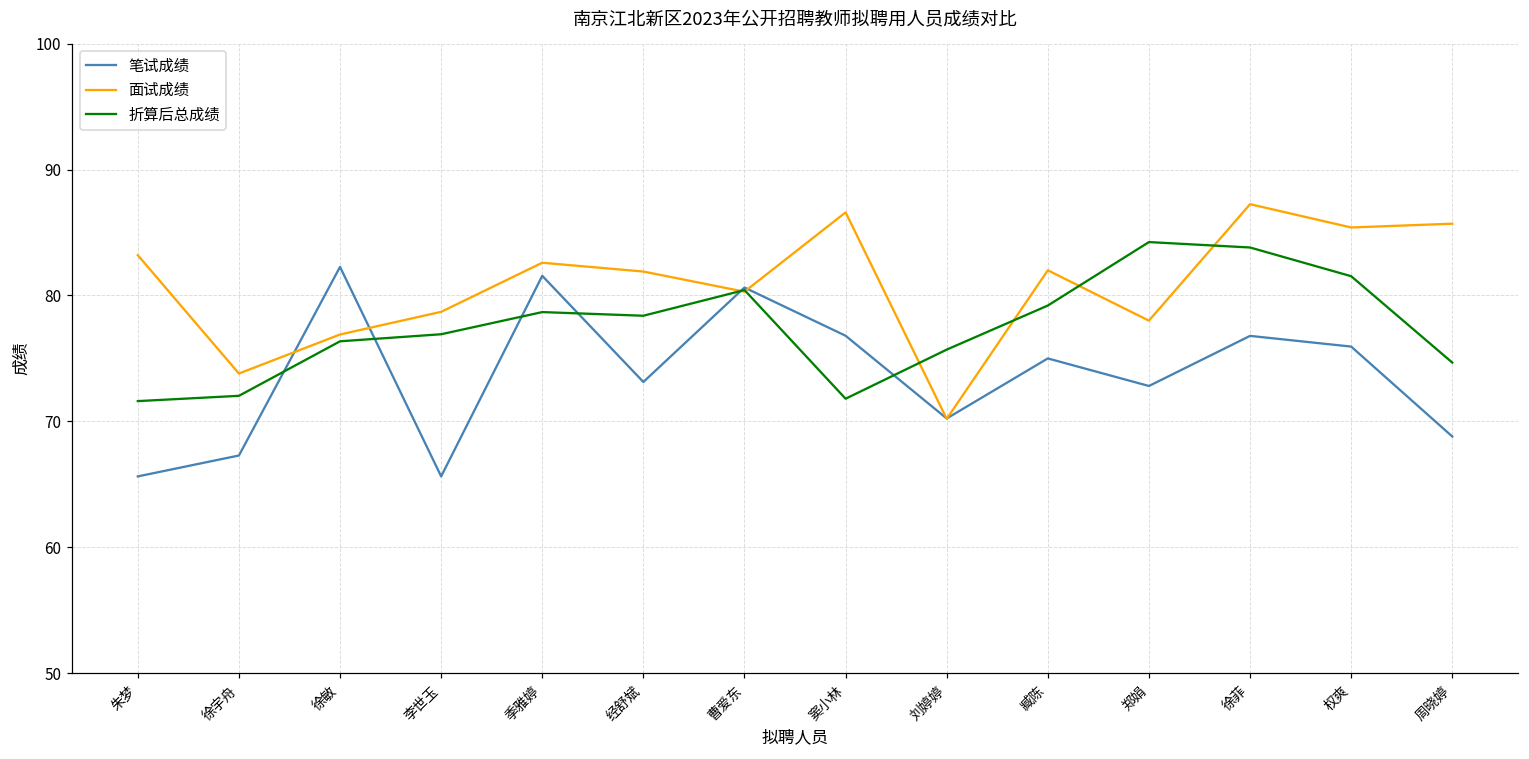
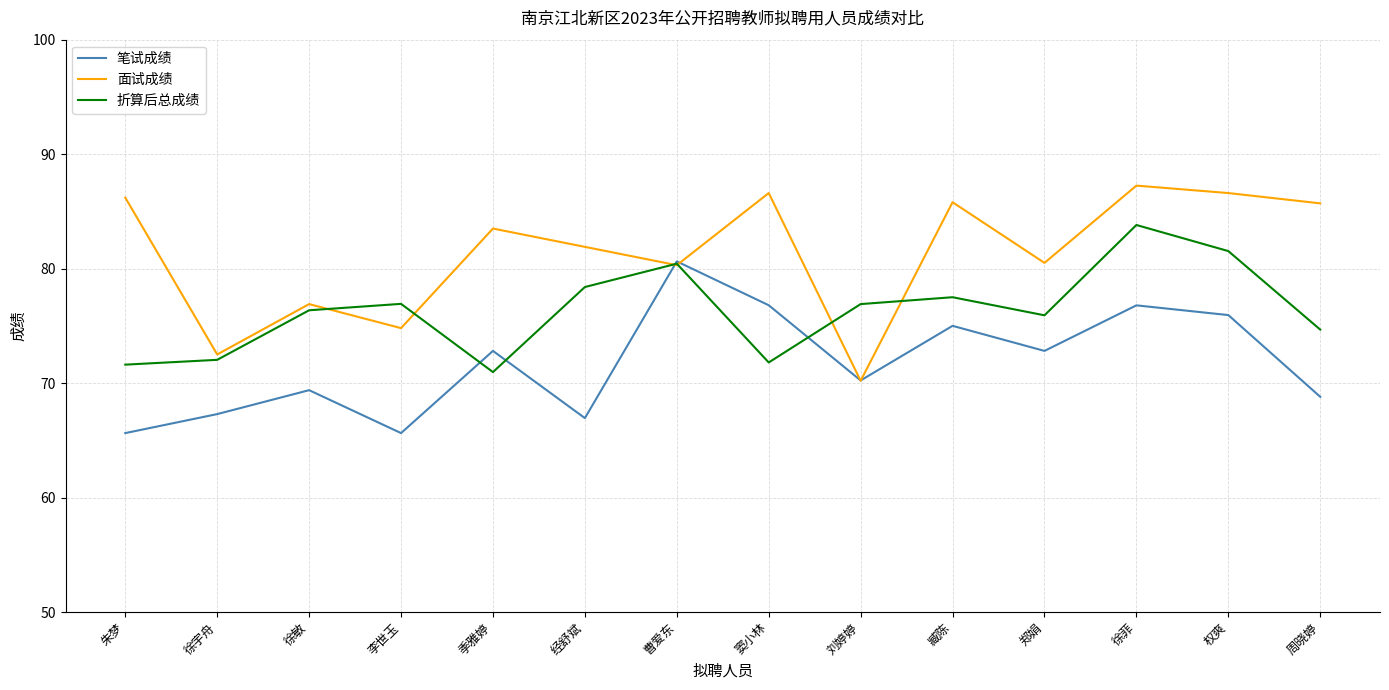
  {
    "笔试成绩": {
      "朱梦": 65.6,
      "徐宇舟": 67.3,
-     "徐敏": 82.3,
+     "徐敏": 69.4,
      "李世玉": 65.6,
-     "季雅婷": 81.6,
-     "经舒斌": 73.1,
+     "季雅婷": 72.8,
+     "经舒斌": 66.9,
      "窦小林": 76.8,
      "臧陈": 75.0,
      "郑娟": 72.8,
      "徐菲": 76.8,
      "权爽": 75.9,
      "周晓婷": 68.8
    },
    "面试成绩": {
-     "朱梦": 83.2,
-     "徐宇舟": 73.8,
+     "朱梦": 86.2,
+     "徐宇舟": 72.5,
      "徐敏": 76.9,
-     "李世玉": 78.7,
-     "季雅婷": 82.6,
+     "李世玉": 74.8,
+     "季雅婷": 83.5,
      "经舒斌": 81.9,
      "窦小林": 86.6,
-     "臧陈": 82.0,
-     "郑娟": 78.0,
+     "臧陈": 85.8,
+     "郑娟": 80.5,
      "徐菲": 87.3,
-     "权爽": 85.4,
+     "权爽": 86.6,
      "周晓婷": 85.7
    },
    "折算后总成绩": {
      "朱梦": 71.6,
      "徐宇舟": 72.0,
      "徐敏": 76.4,
      "李世玉": 76.9,
-     "季雅婷": 78.7,
+     "季雅婷": 71.0,
      "经舒斌": 78.4,
      "窦小林": 71.8,
-     "刘婷婷": 75.7,
-     "臧陈": 79.2,
-     "郑娟": 84.2,
+     "刘婷婷": 76.9,
+     "臧陈": 77.5,
+     "郑娟": 75.9,
      "徐菲": 83.8,
      "权爽": 81.5,
      "周晓婷": 74.7
    }
  }
